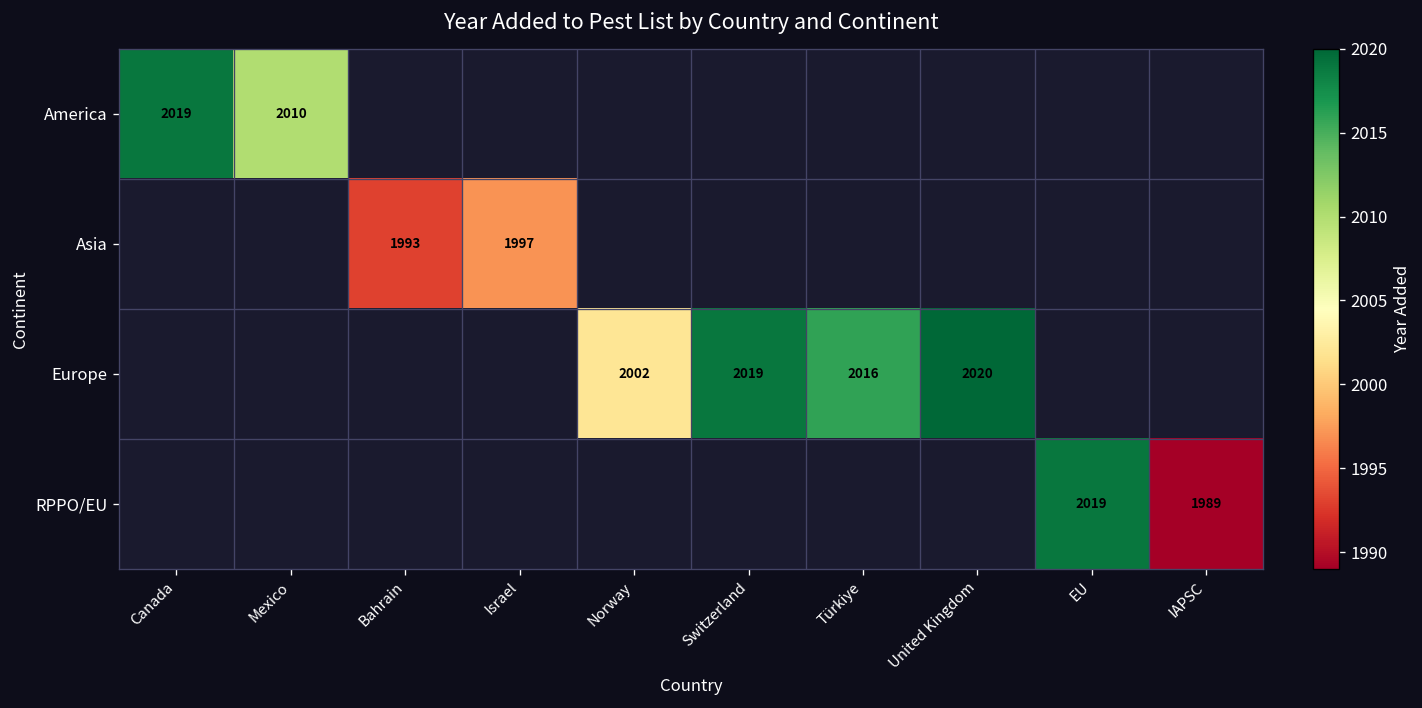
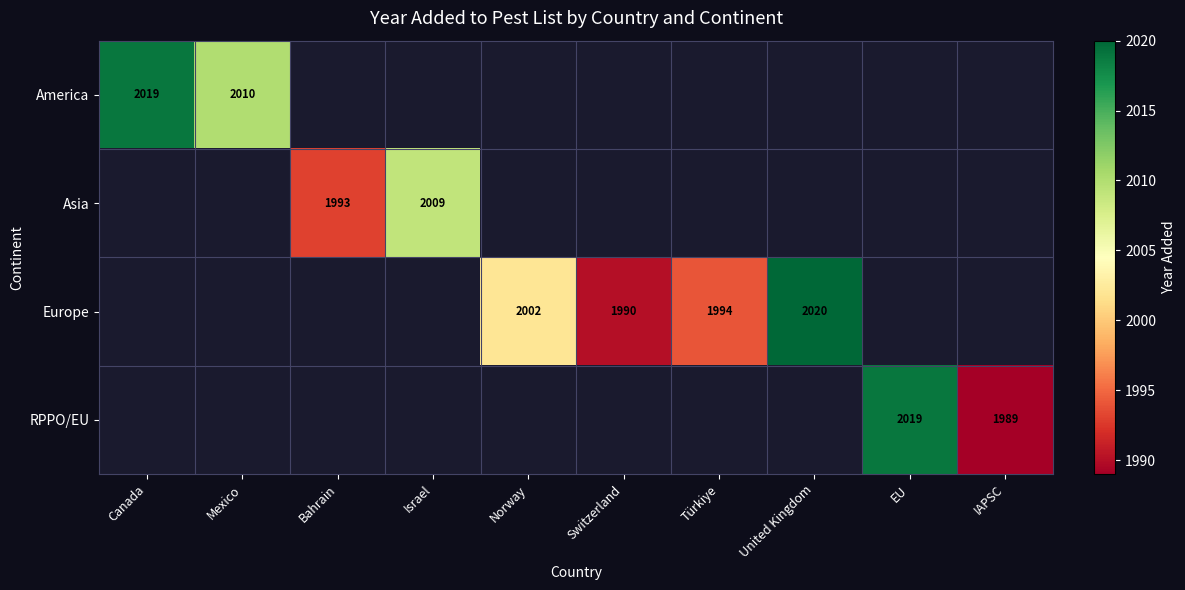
  {
    "America": {
      "Canada": 2019,
      "Mexico": 2010
    },
    "Asia": {
      "Bahrain": 1993,
-     "Israel": 1997
+     "Israel": 2009
    },
    "Europe": {
      "Norway": 2002,
-     "Switzerland": 2019,
-     "Türkiye": 2016,
+     "Switzerland": 1990,
+     "Türkiye": 1994,
      "United Kingdom": 2020
    },
    "RPPO/EU": {
      "EU": 2019,
      "IAPSC": 1989
    }
  }
